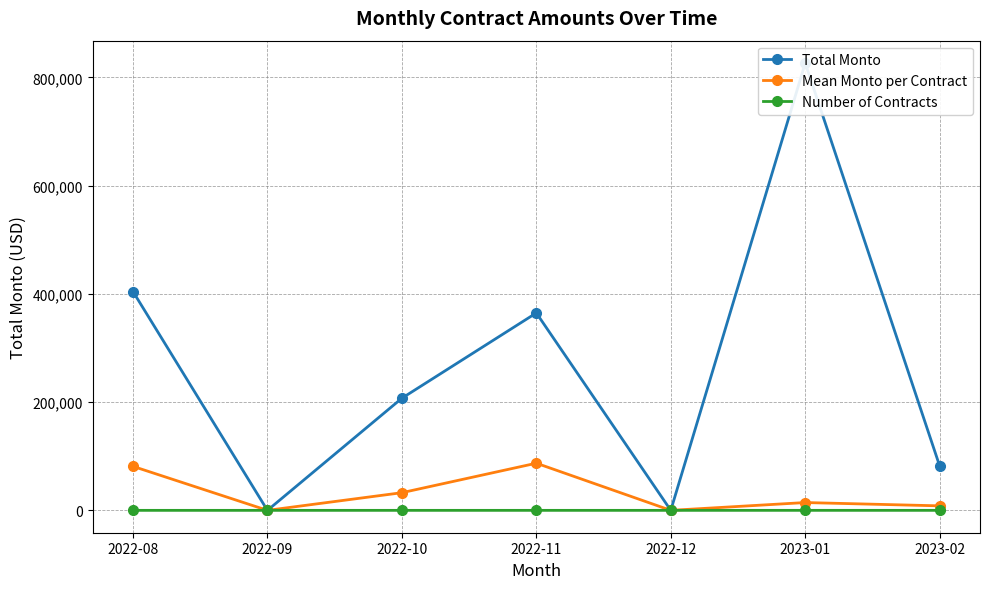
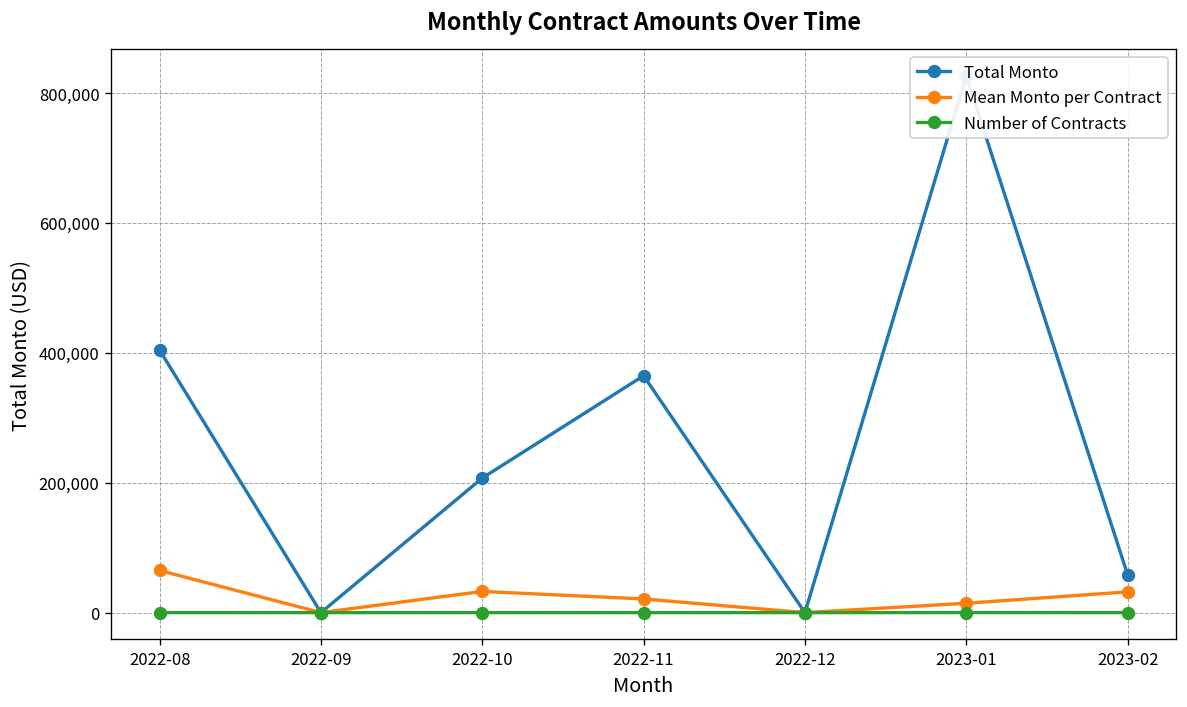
  {
    "Total Monto": {
      "2022-08": "400,000",
      "2022-10": "210,000",
      "2022-11": "360,000",
-     "2023-02": "80,000"
+     "2023-02": "60,000"
    },
    "Mean Monto per Contract": {
-     "2022-08": "80,000",
+     "2022-08": "60,000",
      "2022-10": "30,000",
-     "2022-11": "90,000",
+     "2022-11": "20,000",
      "2023-01": "10,000",
-     "2023-02": "10,000"
+     "2023-02": "30,000"
    },
    "Number of Contracts": {
      "2022-08": "0",
      "2022-10": "0",
      "2022-11": "0",
      "2023-01": "0",
      "2023-02": "0"
    }
  }
